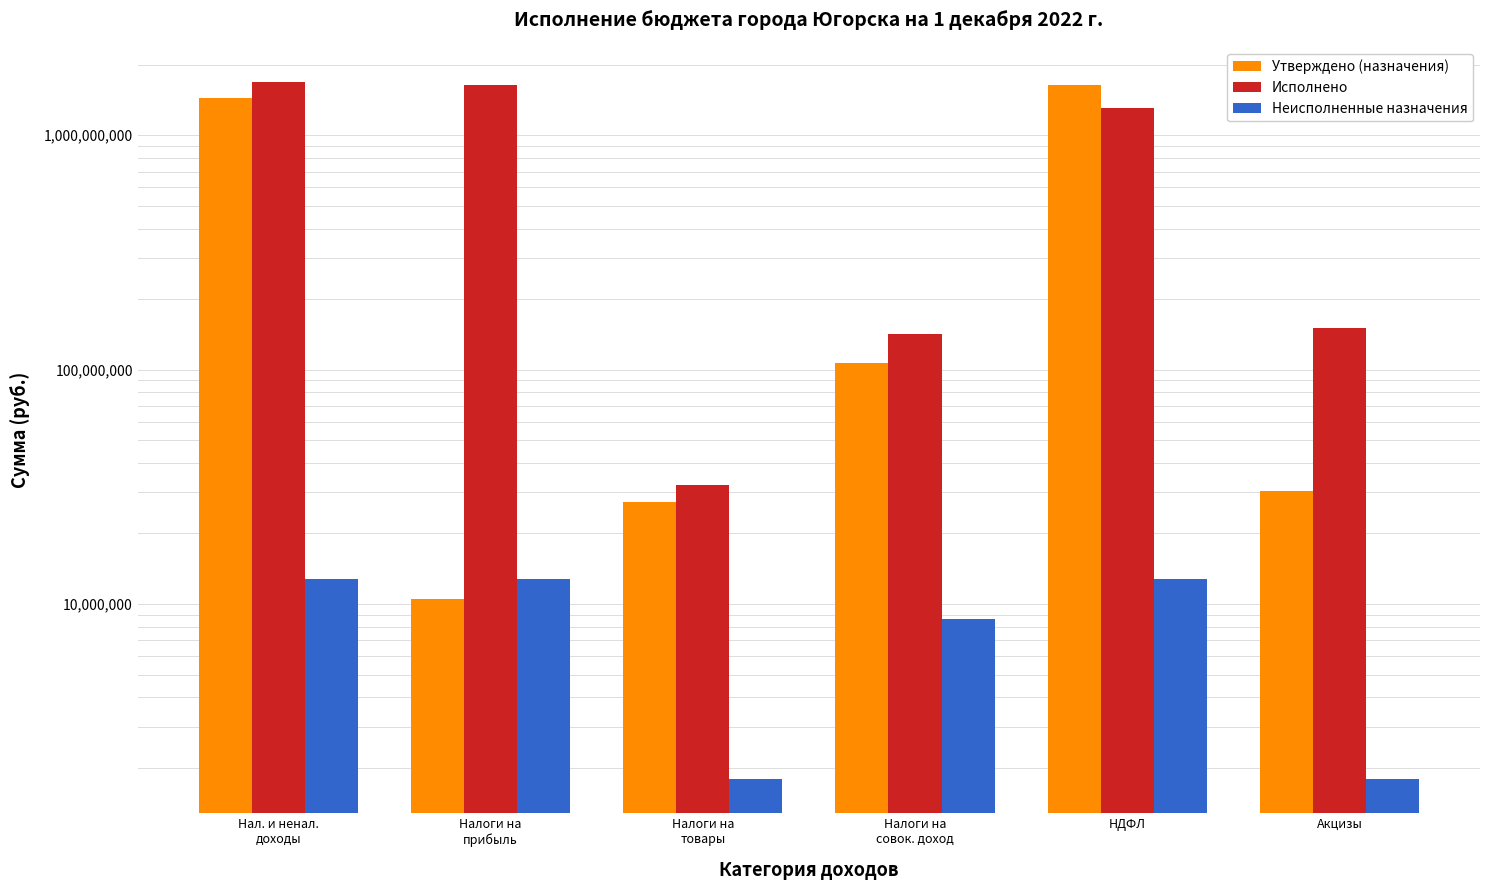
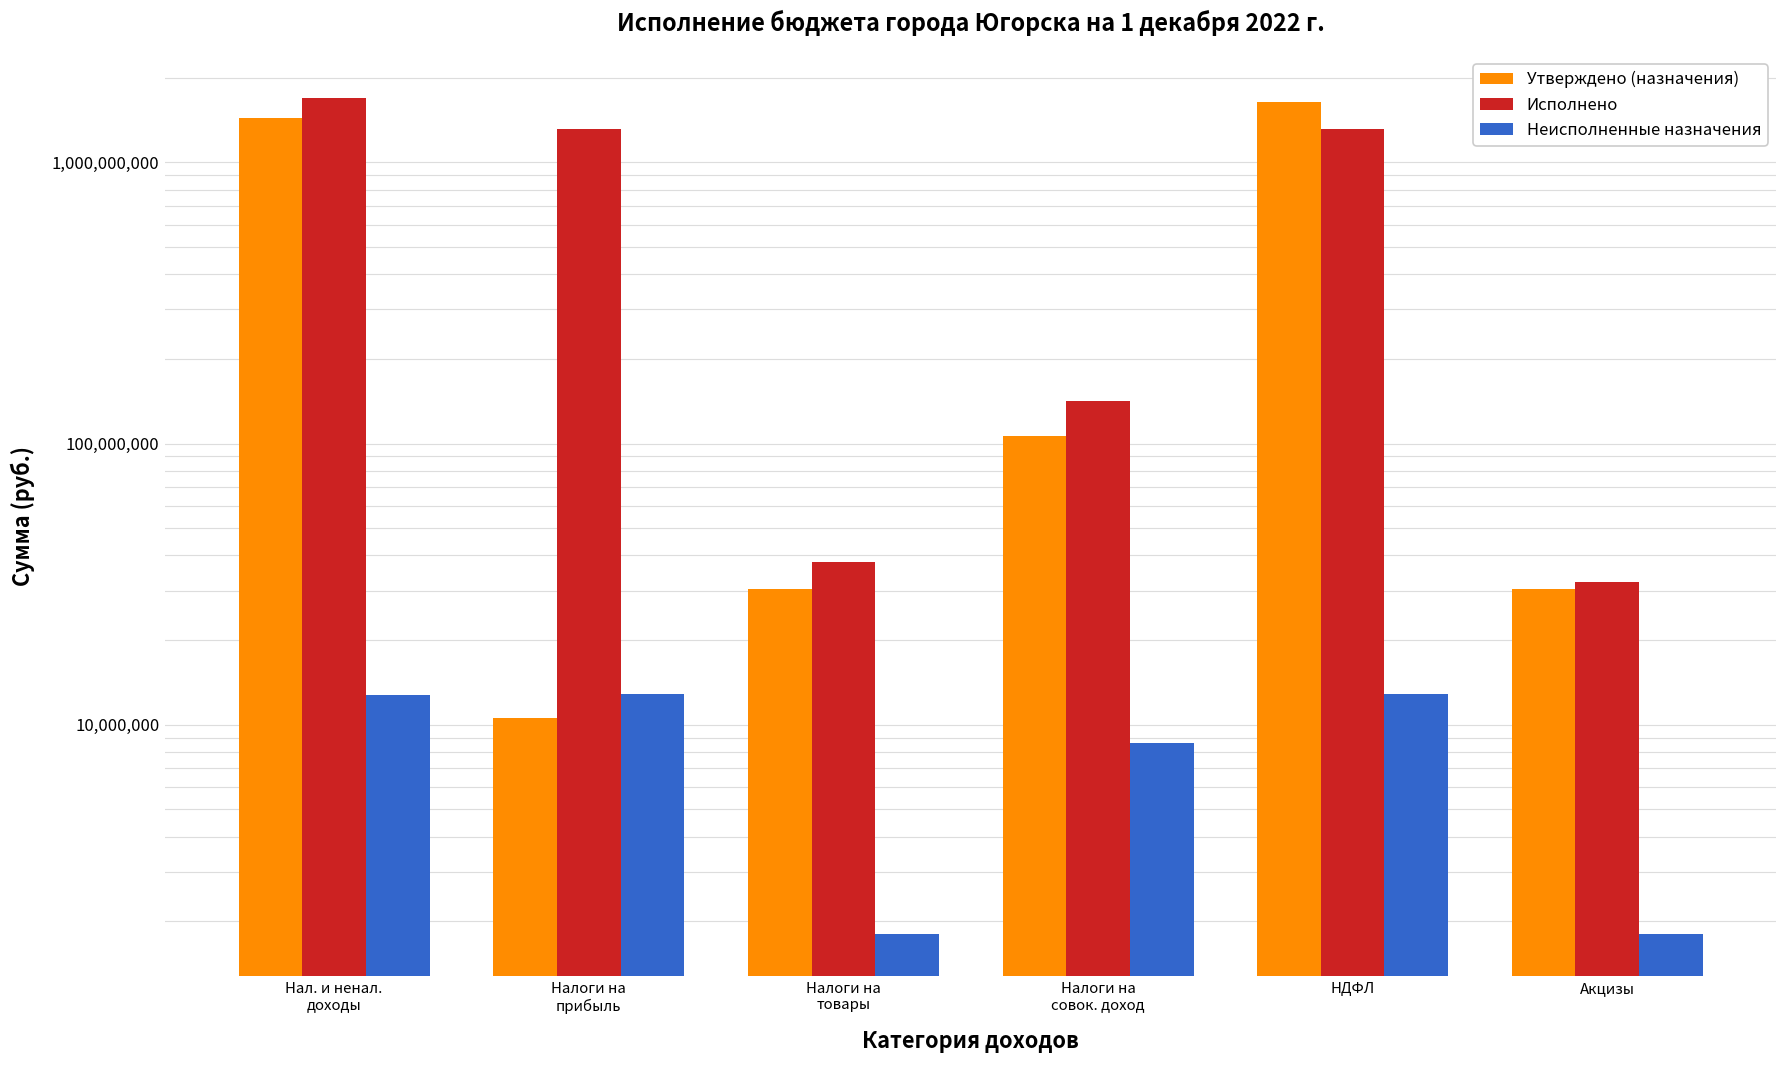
  {
    "Утверждено (назначения)": {
      "Нал. и ненал. доходы": "1,400,000,000",
      "Налоги на прибыль": "11,000,000",
-     "Налоги на товары": "27,000,000",
+     "Налоги на товары": "30,000,000",
      "Налоги на совок. доход": "110,000,000",
      "НДФЛ": "1,600,000,000",
      "Акцизы": "30,000,000"
    },
    "Исполнено": {
      "Нал. и ненал. доходы": "1,700,000,000",
-     "Налоги на прибыль": "1,600,000,000",
-     "Налоги на товары": "32,000,000",
+     "Налоги на прибыль": "1,300,000,000",
+     "Налоги на товары": "38,000,000",
      "Налоги на совок. доход": "140,000,000",
      "НДФЛ": "1,300,000,000",
-     "Акцизы": "150,000,000"
+     "Акцизы": "32,000,000"
    },
    "Неисполненные назначения": {
      "Нал. и ненал. доходы": "13,000,000",
      "Налоги на прибыль": "13,000,000",
      "Налоги на товары": "1,800,000",
      "Налоги на совок. доход": "8,600,000",
      "НДФЛ": "13,000,000",
      "Акцизы": "1,800,000"
    }
  }
